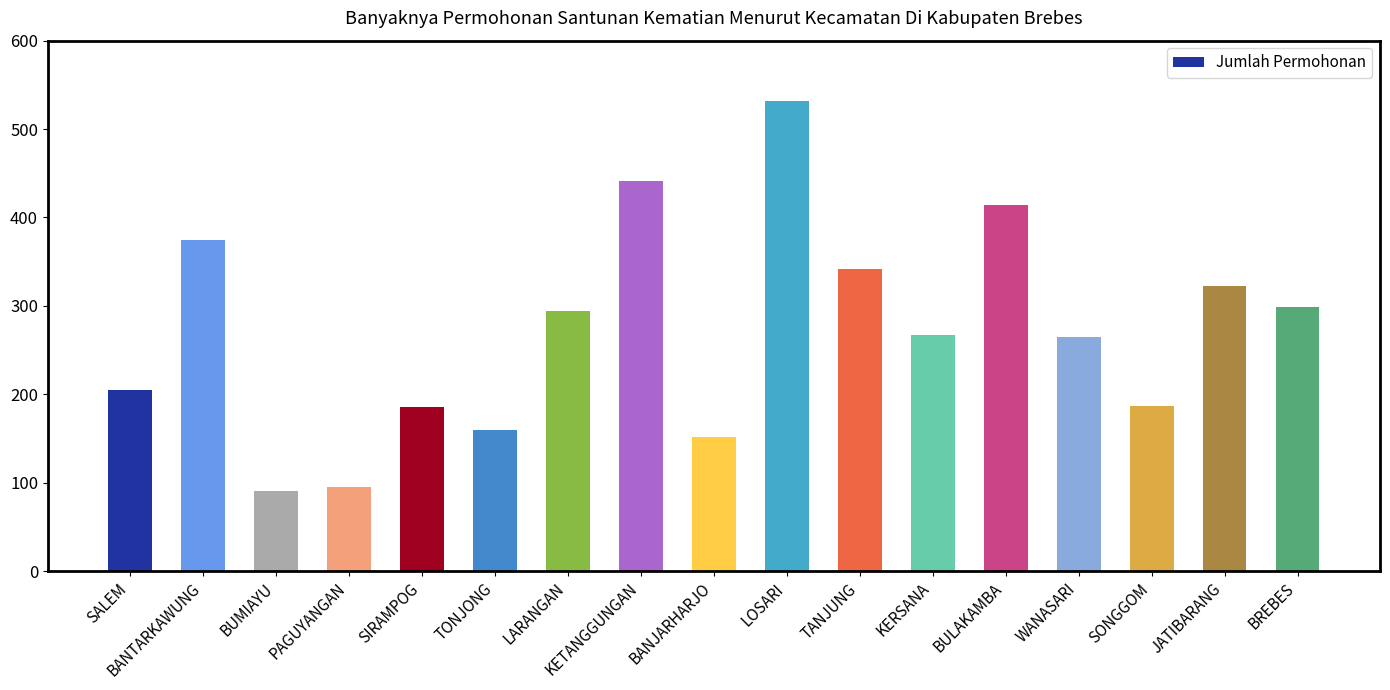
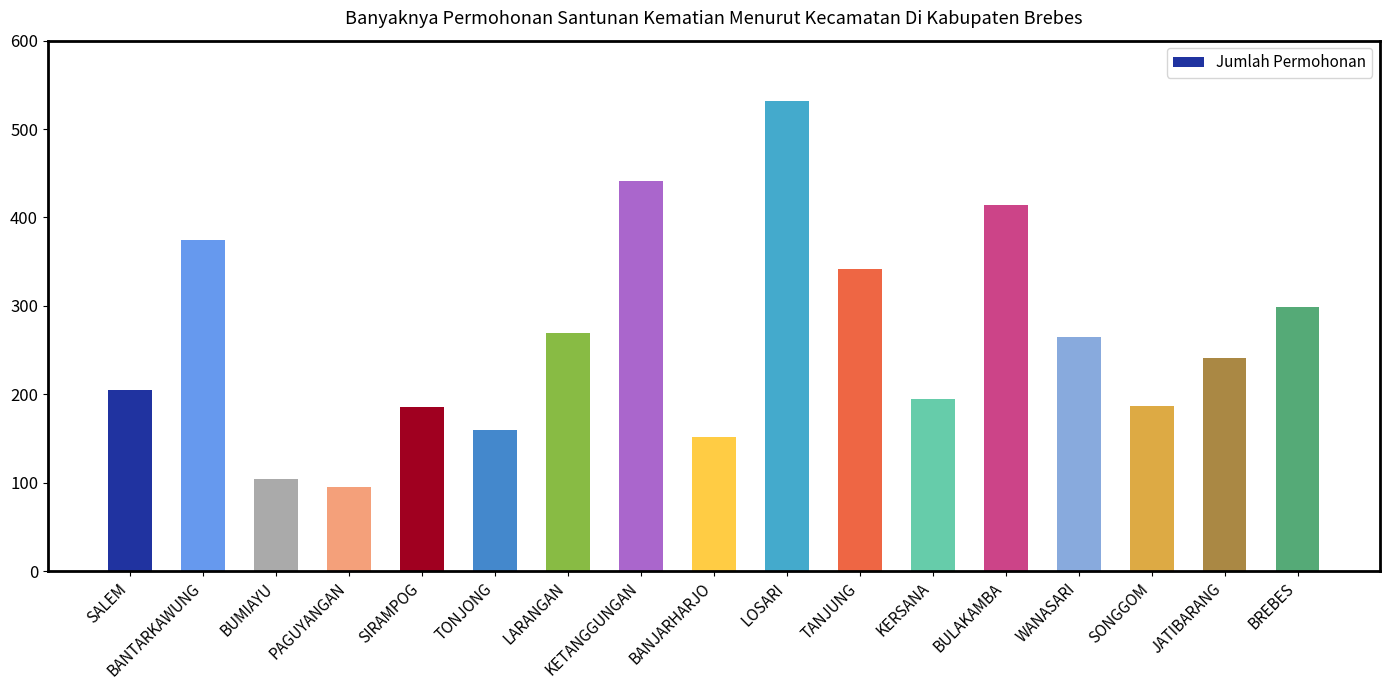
  {
    "SALEM": 210,
    "BANTARKAWUNG": 370,
-   "BUMIAYU": 90,
+   "BUMIAYU": 100,
    "PAGUYANGAN": 100,
    "SIRAMPOG": 190,
    "TONJONG": 160,
-   "LARANGAN": 290,
+   "LARANGAN": 270,
    "KETANGGUNGAN": 440,
    "BANJARHARJO": 150,
    "LOSARI": 530,
    "TANJUNG": 340,
-   "KERSANA": 270,
+   "KERSANA": 200,
    "BULAKAMBA": 410,
    "WANASARI": 270,
    "SONGGOM": 190,
-   "JATIBARANG": 320,
+   "JATIBARANG": 240,
    "BREBES": 300
  }
